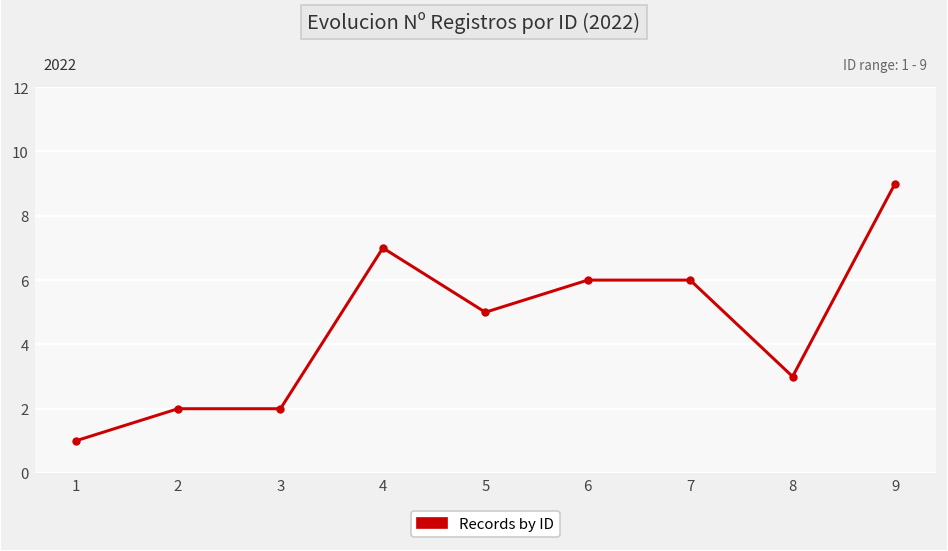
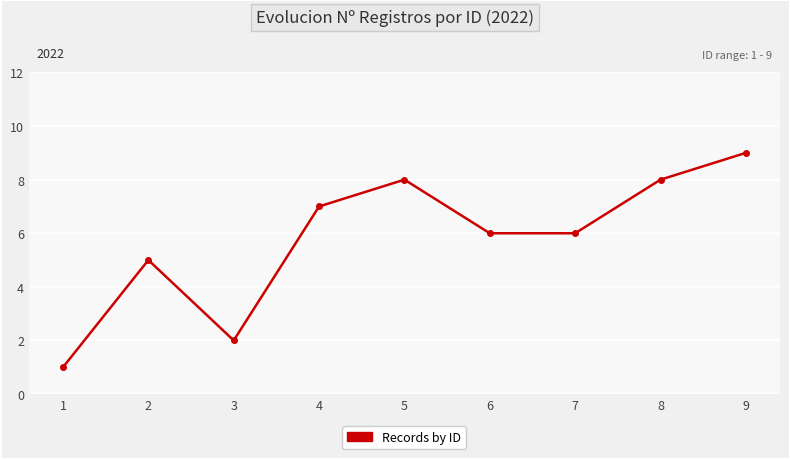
  {
    "1": 1,
-   "2": 2,
+   "2": 5,
    "3": 2,
    "4": 7,
-   "5": 5,
+   "5": 8,
    "6": 6,
    "7": 6,
-   "8": 3,
+   "8": 8,
    "9": 9
  }
